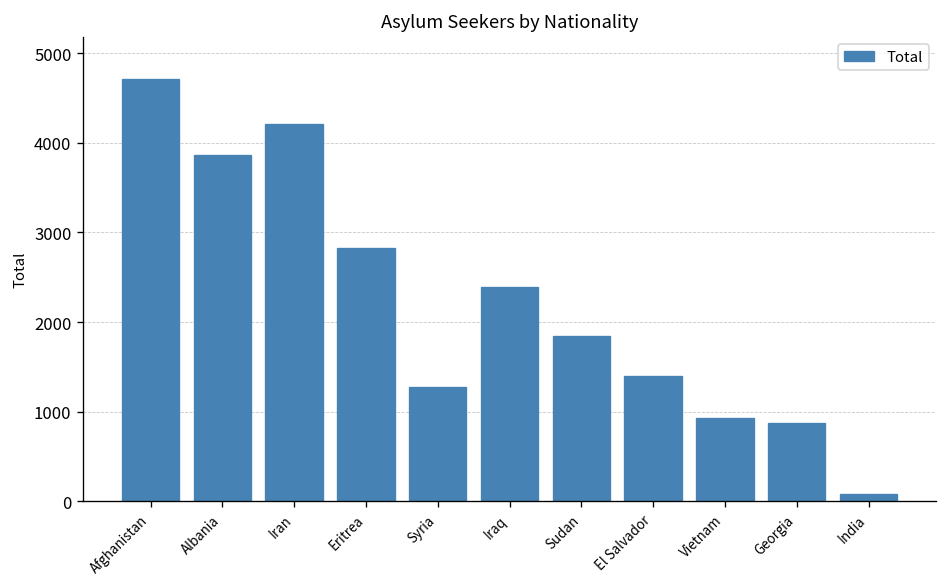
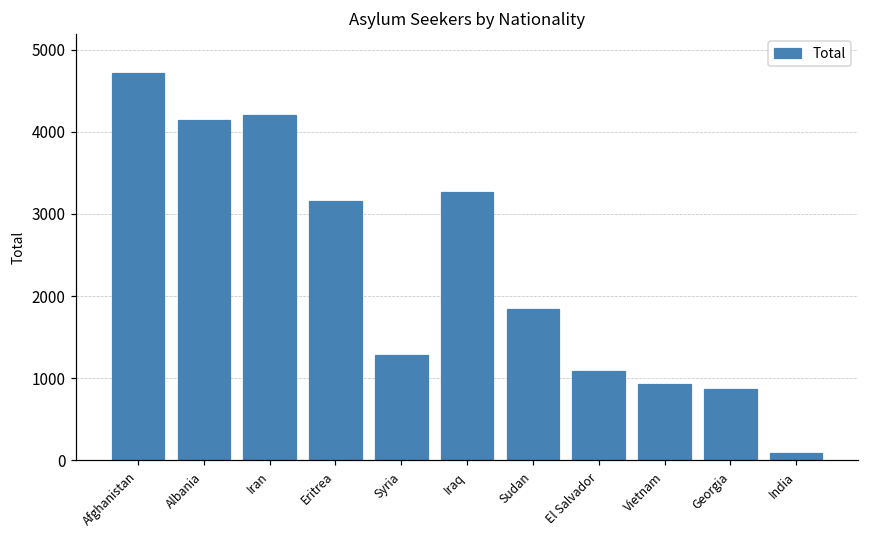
  {
    "Afghanistan": 4700,
-   "Albania": 3900,
+   "Albania": 4100,
    "Iran": 4200,
-   "Eritrea": 2800,
+   "Eritrea": 3200,
    "Syria": 1300,
-   "Iraq": 2400,
+   "Iraq": 3300,
    "Sudan": 1800,
-   "El Salvador": 1400,
+   "El Salvador": 1100,
    "Vietnam": 900,
    "Georgia": 900,
    "India": 100
  }
